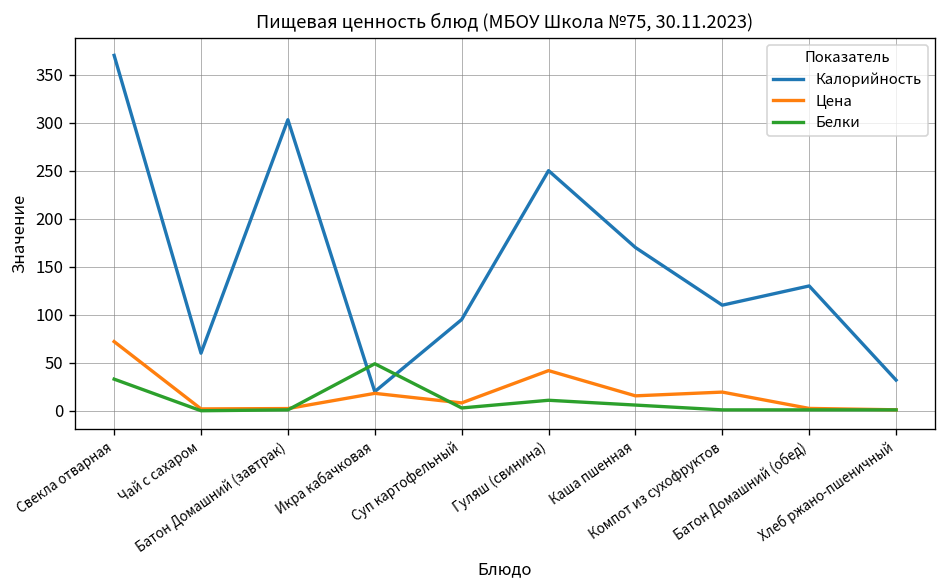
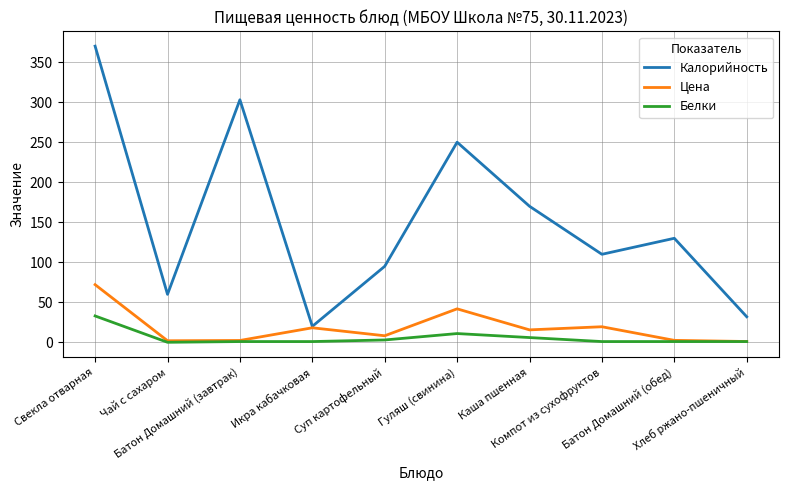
  {
    "Калорийность": {
      "Свекла отварная": 370,
      "Чай с сахаром": 60,
      "Батон Домашний (завтрак)": 300,
      "Суп картофельный": 100,
      "Гуляш (свинина)": 250,
      "Каша пшенная": 170,
      "Компот из сухофруктов": 110,
      "Батон Домашний (обед)": 130,
      "Хлеб ржано-пшеничный": 30
    },
    "Цена": {
      "Свекла отварная": 70,
      "Суп картофельный": 10,
      "Гуляш (свинина)": 40,
      "Каша пшенная": 20,
      "Компот из сухофруктов": 20
    },
    "Белки": {
      "Свекла отварная": 30,
-     "Икра кабачковая": 50,
+     "Икра кабачковая": 0,
      "Суп картофельный": 0,
      "Гуляш (свинина)": 10,
      "Каша пшенная": 10,
      "Компот из сухофруктов": 0
    }
  }
